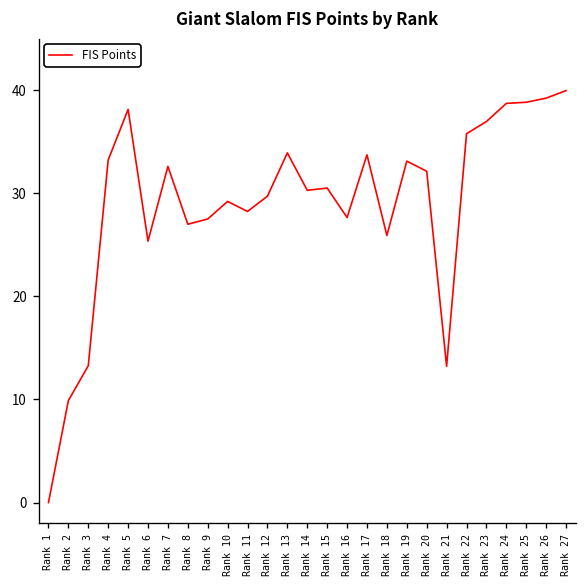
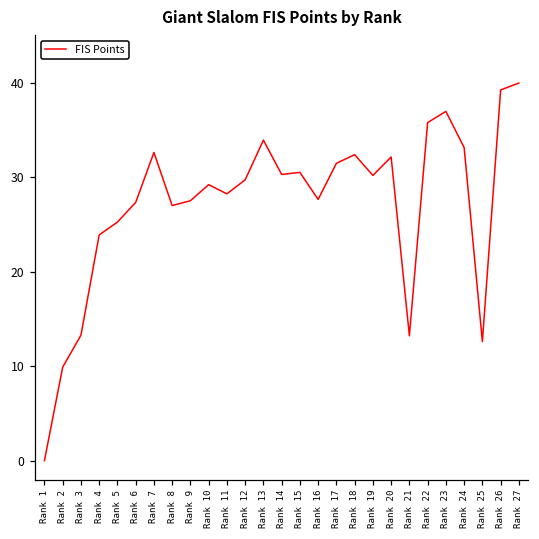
  {
    "Rank 1": 0,
    "Rank 2": 10,
    "Rank 3": 13,
-   "Rank 4": 33,
-   "Rank 5": 38,
-   "Rank 6": 25,
+   "Rank 4": 24,
+   "Rank 5": 25,
+   "Rank 6": 27,
    "Rank 7": 33,
    "Rank 8": 27,
    "Rank 9": 28,
    "Rank 10": 29,
    "Rank 11": 28,
    "Rank 12": 30,
    "Rank 13": 34,
    "Rank 14": 30,
    "Rank 15": 31,
    "Rank 16": 28,
-   "Rank 17": 34,
-   "Rank 18": 26,
-   "Rank 19": 33,
+   "Rank 17": 31,
+   "Rank 18": 32,
+   "Rank 19": 30,
    "Rank 20": 32,
    "Rank 21": 13,
    "Rank 22": 36,
    "Rank 23": 37,
-   "Rank 24": 39,
-   "Rank 25": 39,
+   "Rank 24": 33,
+   "Rank 25": 13,
    "Rank 26": 39,
    "Rank 27": 40
  }
